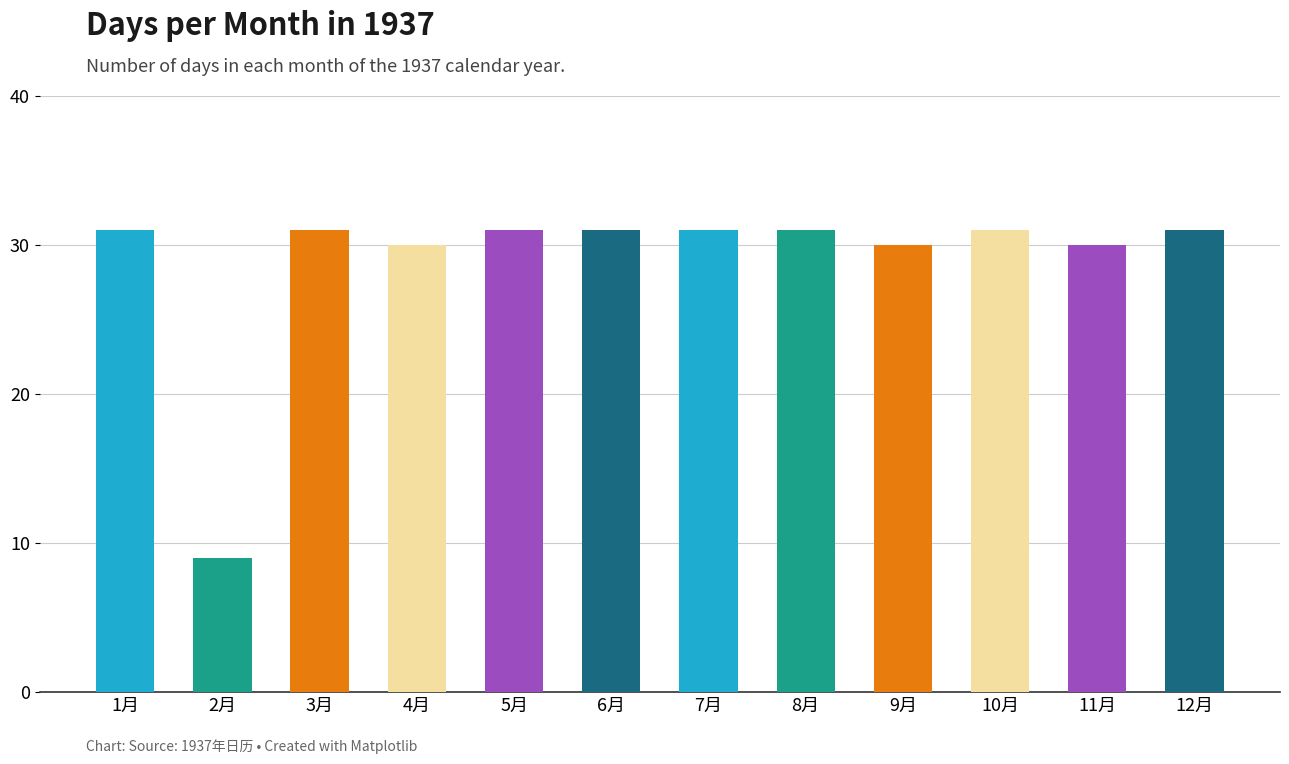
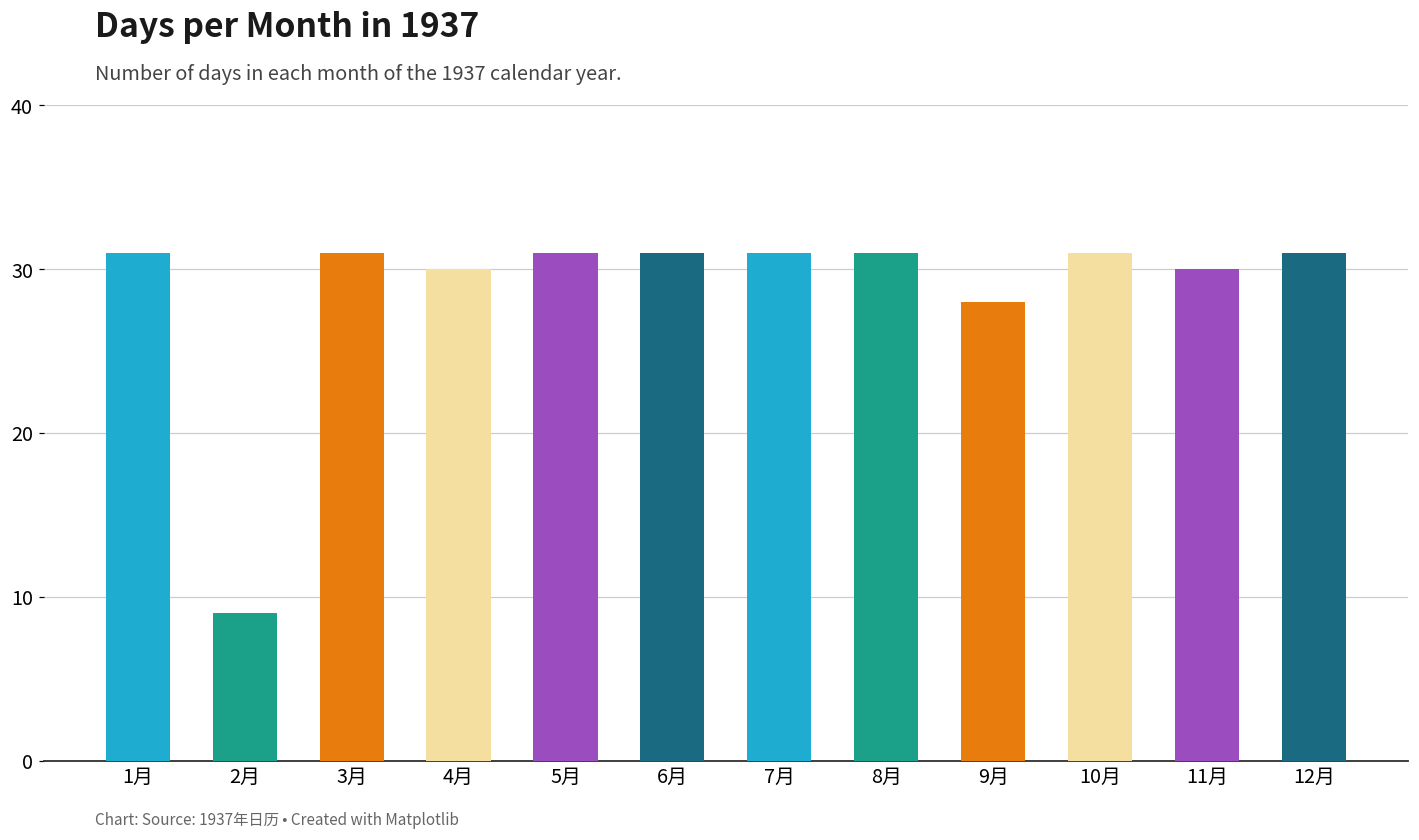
  {
    "1月": 31,
    "2月": 9,
    "3月": 31,
    "4月": 30,
    "5月": 31,
    "6月": 31,
    "7月": 31,
    "8月": 31,
-   "9月": 30,
+   "9月": 28,
    "10月": 31,
    "11月": 30,
    "12月": 31
  }
